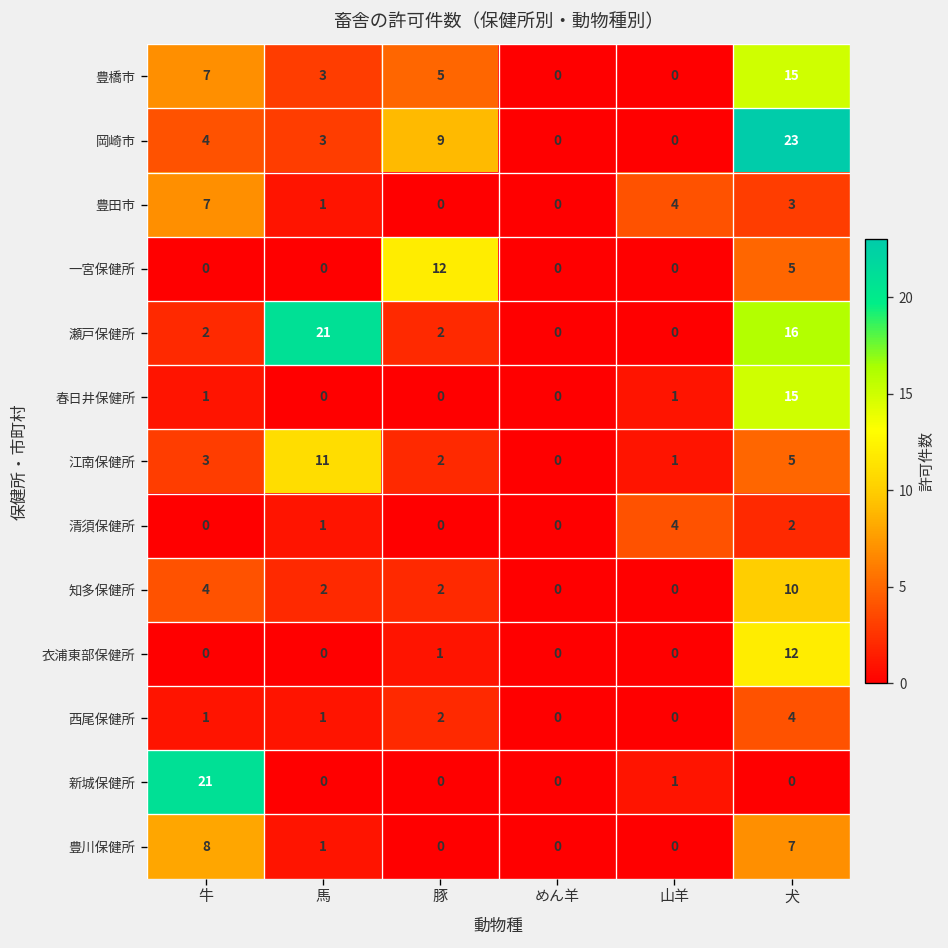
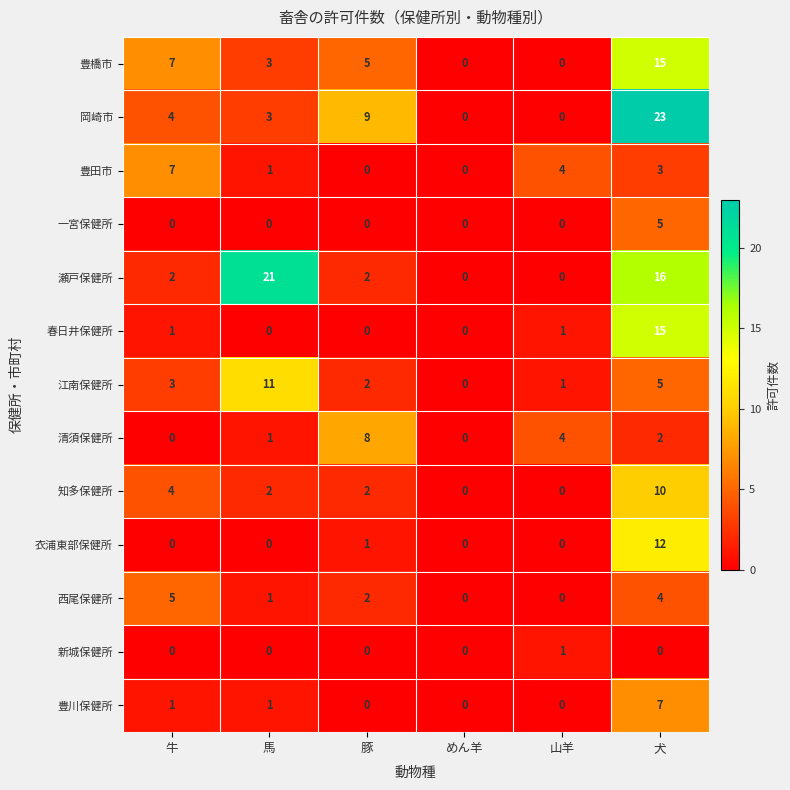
  {
    "豊橋市": {
      "牛": 7,
      "馬": 3,
      "豚": 5,
      "めん羊": 0,
      "山羊": 0,
      "犬": 15
    },
    "岡崎市": {
      "牛": 4,
      "馬": 3,
      "豚": 9,
      "めん羊": 0,
      "山羊": 0,
      "犬": 23
    },
    "豊田市": {
      "牛": 7,
      "馬": 1,
      "豚": 0,
      "めん羊": 0,
      "山羊": 4,
      "犬": 3
    },
    "一宮保健所": {
      "牛": 0,
      "馬": 0,
-     "豚": 12,
+     "豚": 0,
      "めん羊": 0,
      "山羊": 0,
      "犬": 5
    },
    "瀬戸保健所": {
      "牛": 2,
      "馬": 21,
      "豚": 2,
      "めん羊": 0,
      "山羊": 0,
      "犬": 16
    },
    "春日井保健所": {
      "牛": 1,
      "馬": 0,
      "豚": 0,
      "めん羊": 0,
      "山羊": 1,
      "犬": 15
    },
    "江南保健所": {
      "牛": 3,
      "馬": 11,
      "豚": 2,
      "めん羊": 0,
      "山羊": 1,
      "犬": 5
    },
    "清須保健所": {
      "牛": 0,
      "馬": 1,
-     "豚": 0,
+     "豚": 8,
      "めん羊": 0,
      "山羊": 4,
      "犬": 2
    },
    "知多保健所": {
      "牛": 4,
      "馬": 2,
      "豚": 2,
      "めん羊": 0,
      "山羊": 0,
      "犬": 10
    },
    "衣浦東部保健所": {
      "牛": 0,
      "馬": 0,
      "豚": 1,
      "めん羊": 0,
      "山羊": 0,
      "犬": 12
    },
    "西尾保健所": {
-     "牛": 1,
+     "牛": 5,
      "馬": 1,
      "豚": 2,
      "めん羊": 0,
      "山羊": 0,
      "犬": 4
    },
    "新城保健所": {
-     "牛": 21,
+     "牛": 0,
      "馬": 0,
      "豚": 0,
      "めん羊": 0,
      "山羊": 1,
      "犬": 0
    },
    "豊川保健所": {
-     "牛": 8,
+     "牛": 1,
      "馬": 1,
      "豚": 0,
      "めん羊": 0,
      "山羊": 0,
      "犬": 7
    }
  }
